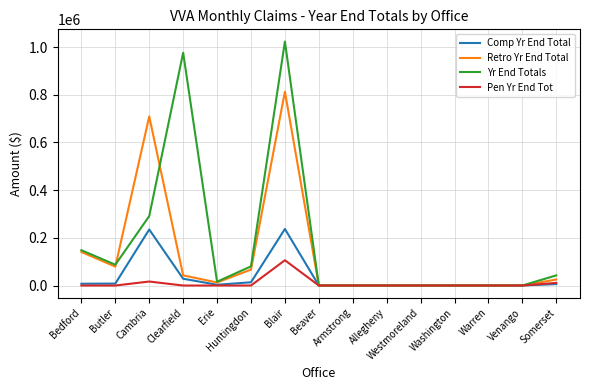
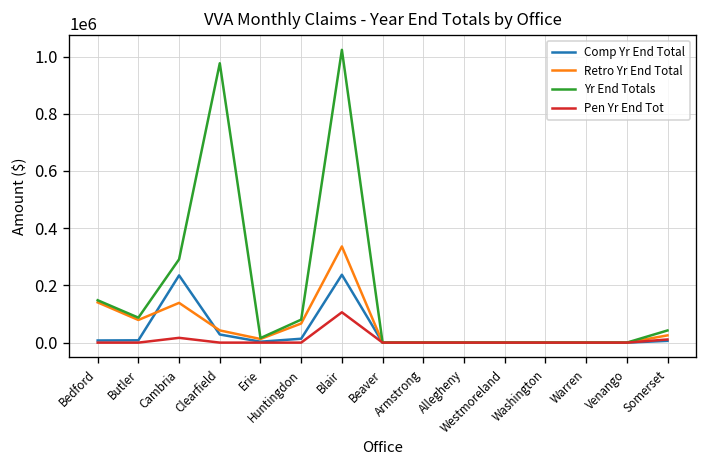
  {
    "Comp Yr End Total": {
      "Cambria": 230000,
      "Clearfield": 30000,
      "Huntingdon": 10000,
      "Blair": 240000
    },
    "Retro Yr End Total": {
-     "Cambria": 710000,
+     "Cambria": 140000,
      "Clearfield": 40000,
      "Huntingdon": 70000,
-     "Blair": 810000,
+     "Blair": 340000,
      "Somerset": 30000
    },
    "Yr End Totals": {
      "Cambria": 290000,
      "Clearfield": 980000,
      "Huntingdon": 80000,
      "Blair": 1020000,
      "Somerset": 40000
    },
    "Pen Yr End Tot": {
      "Cambria": 20000,
      "Clearfield": 0,
      "Huntingdon": 0,
      "Blair": 110000
    }
  }
